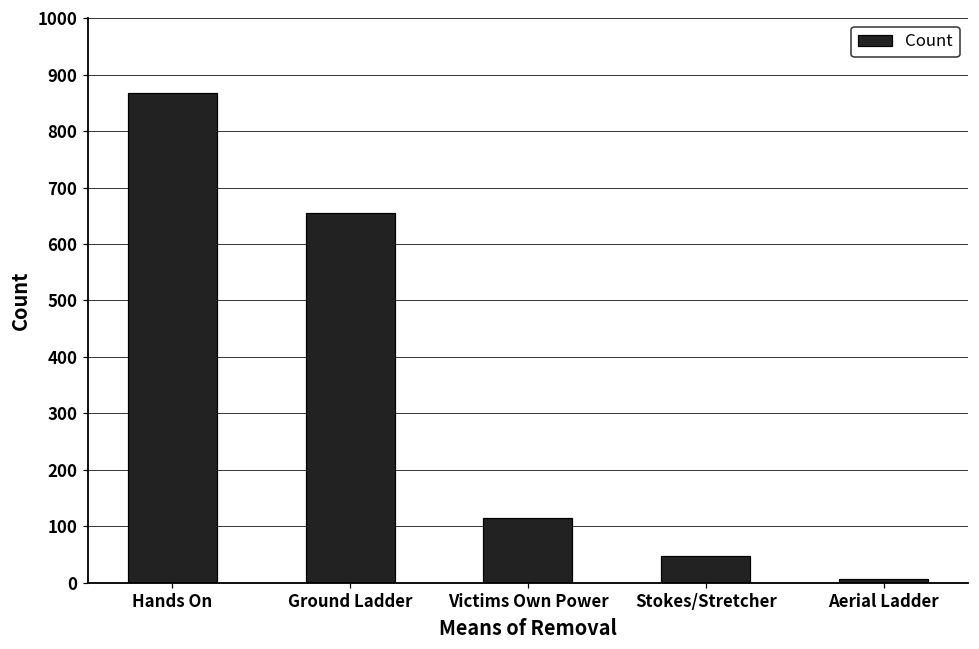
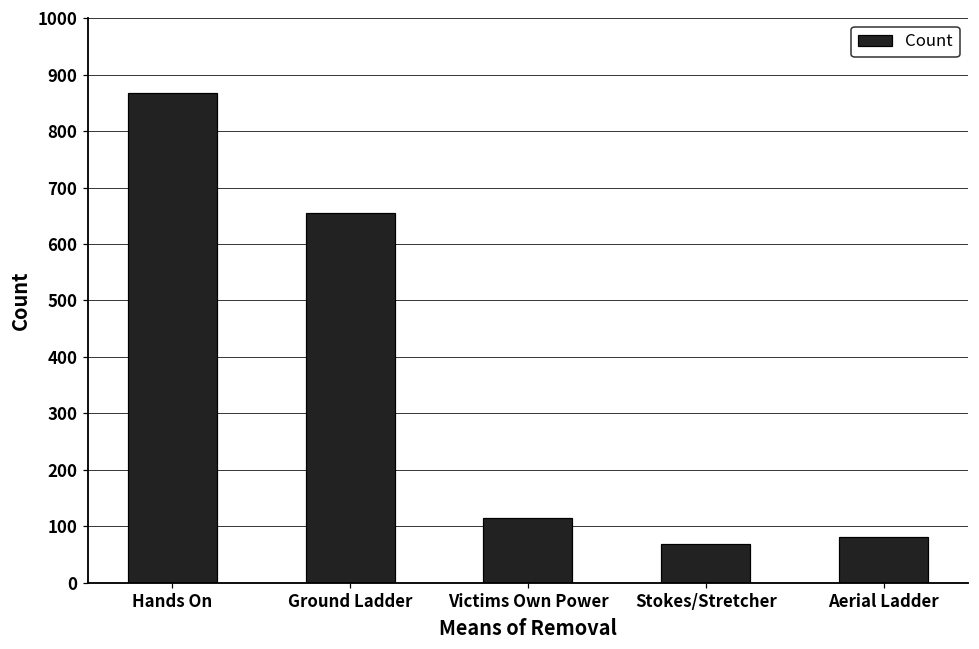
  {
    "Hands On": 870,
    "Ground Ladder": 660,
    "Victims Own Power": 110,
-   "Stokes/Stretcher": 50,
-   "Aerial Ladder": 10
+   "Stokes/Stretcher": 70,
+   "Aerial Ladder": 80
  }
